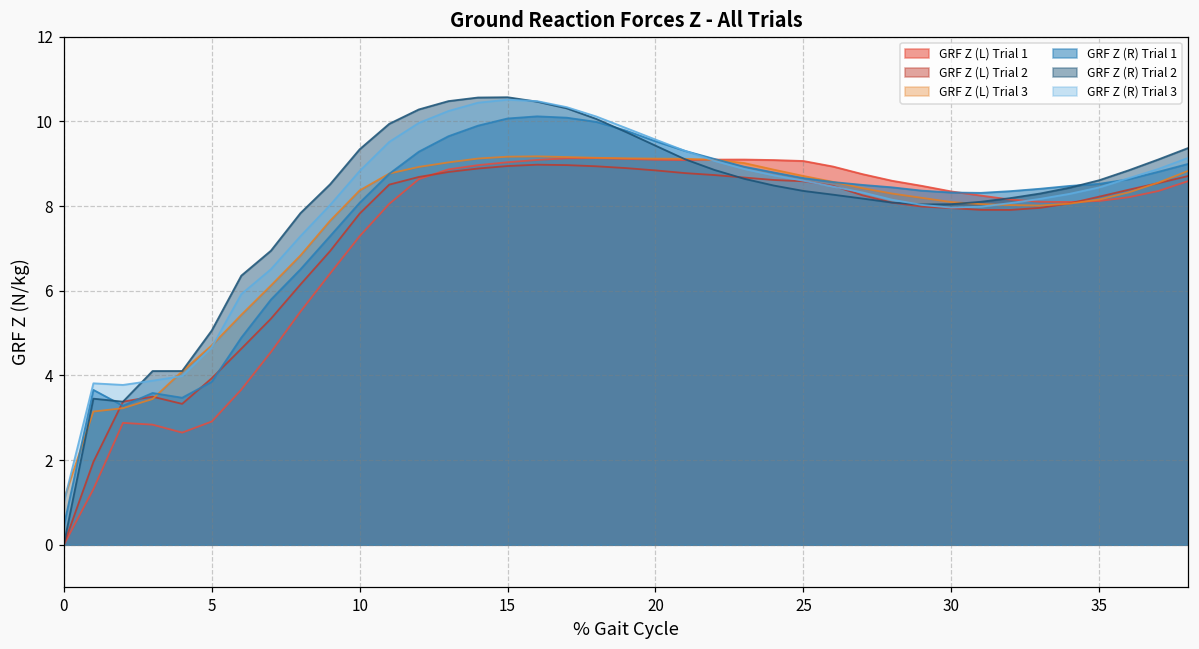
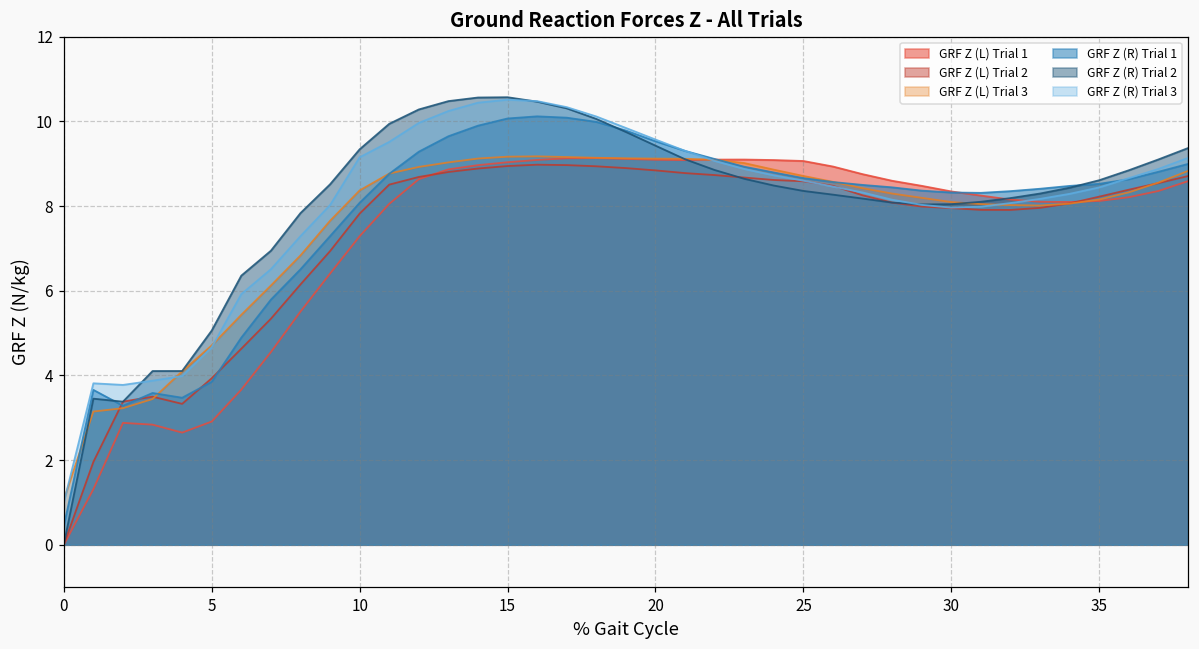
  {
    "GRF Z (R) Trial 3": {
      "0": 1.0,
-     "10": 8.8,
+     "10": 9.2,
      "35": 8.4
    }
  }
